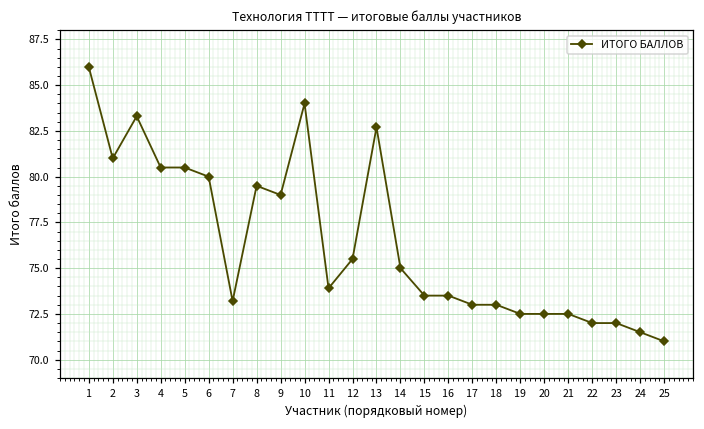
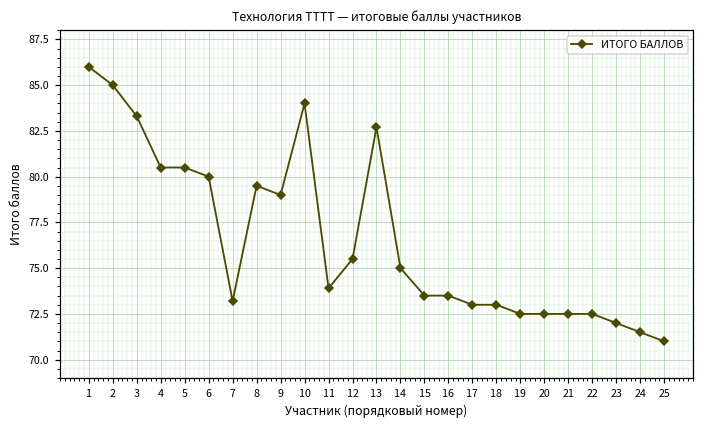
  {
    "1": 86.0,
-   "2": 81,
+   "2": 85,
    "3": 83.3,
    "4": 80.5,
    "5": 80.5,
    "6": 80.0,
    "7": 73.2,
    "8": 79.5,
    "9": 79.0,
    "10": 84.0,
    "11": 73.9,
    "12": 75.5,
    "13": 82.7,
    "14": 75.0,
    "15": 73.5,
    "16": 73.5,
    "17": 73.0,
    "18": 73.0,
    "19": 72.5,
    "20": 72.5,
    "21": 72.5,
-   "22": 72.0,
+   "22": 72.5,
    "23": 72.0,
    "24": 71.5,
    "25": 71.0
  }
